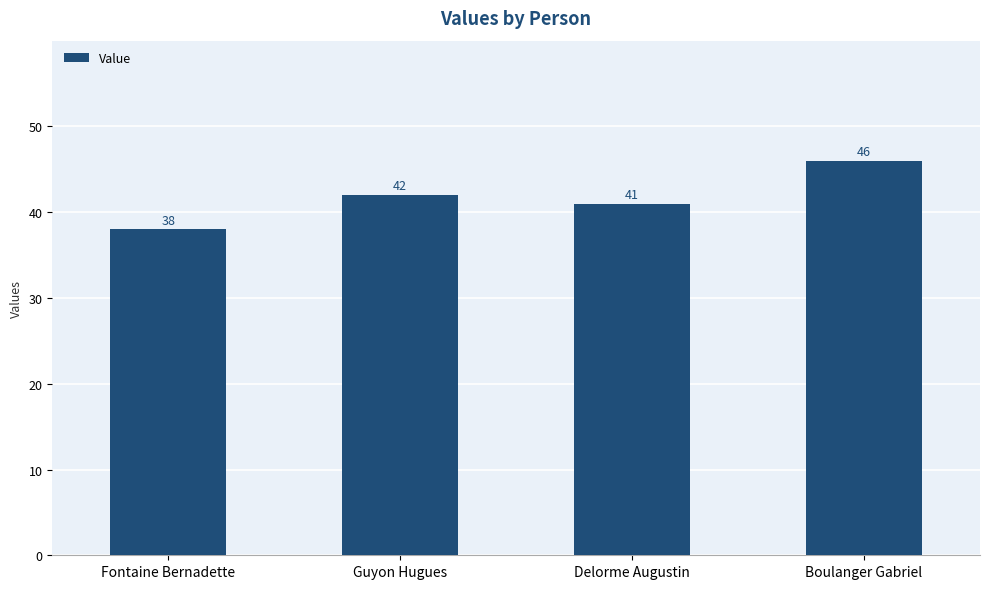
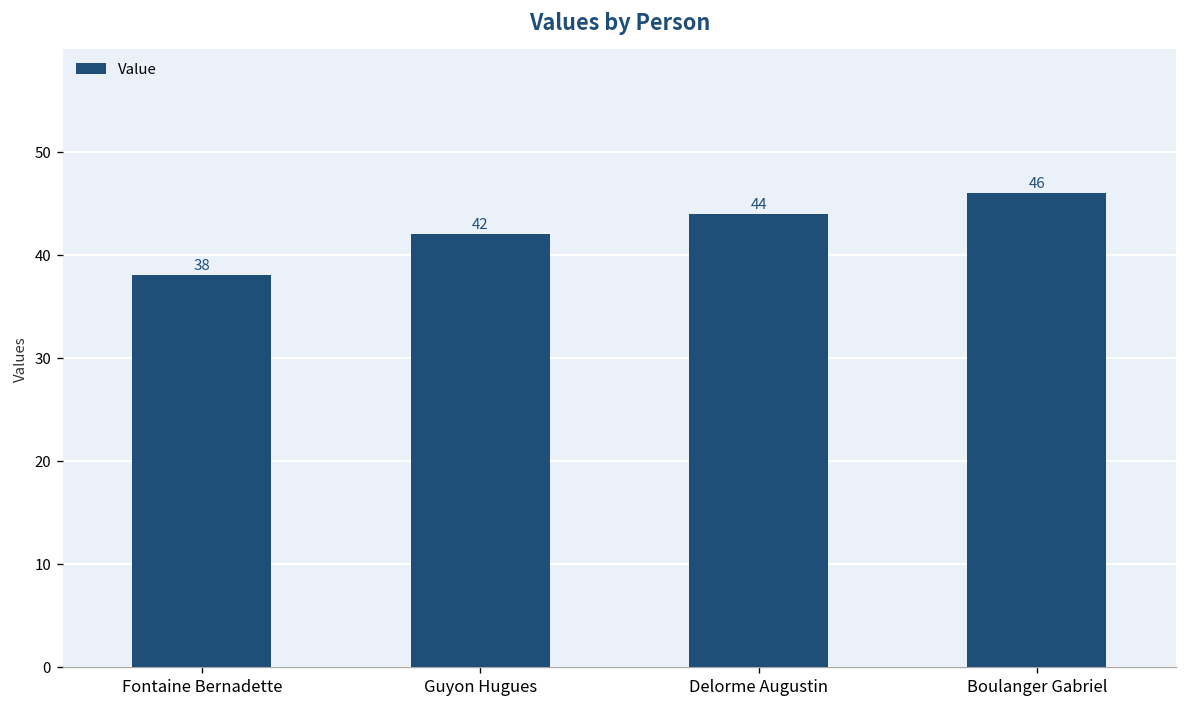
  {
    "Fontaine Bernadette": 38,
    "Guyon Hugues": 42,
-   "Delorme Augustin": 41,
+   "Delorme Augustin": 44,
    "Boulanger Gabriel": 46
  }
